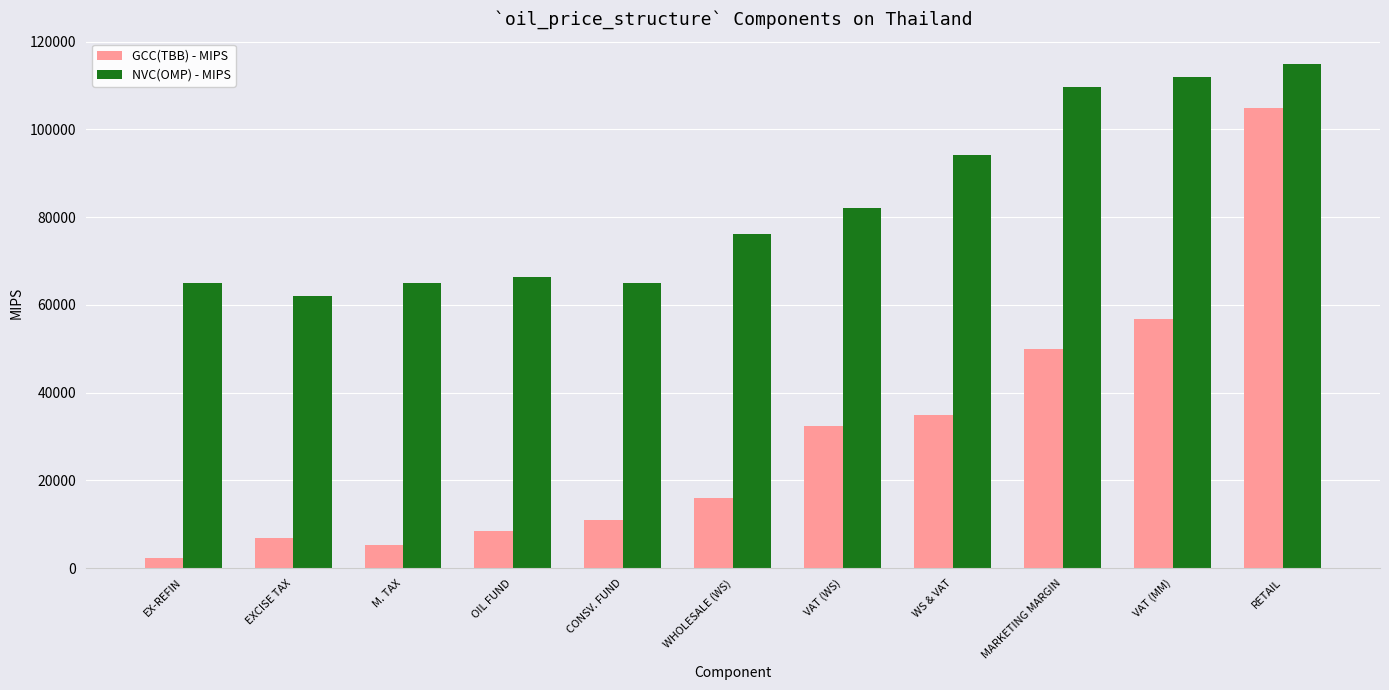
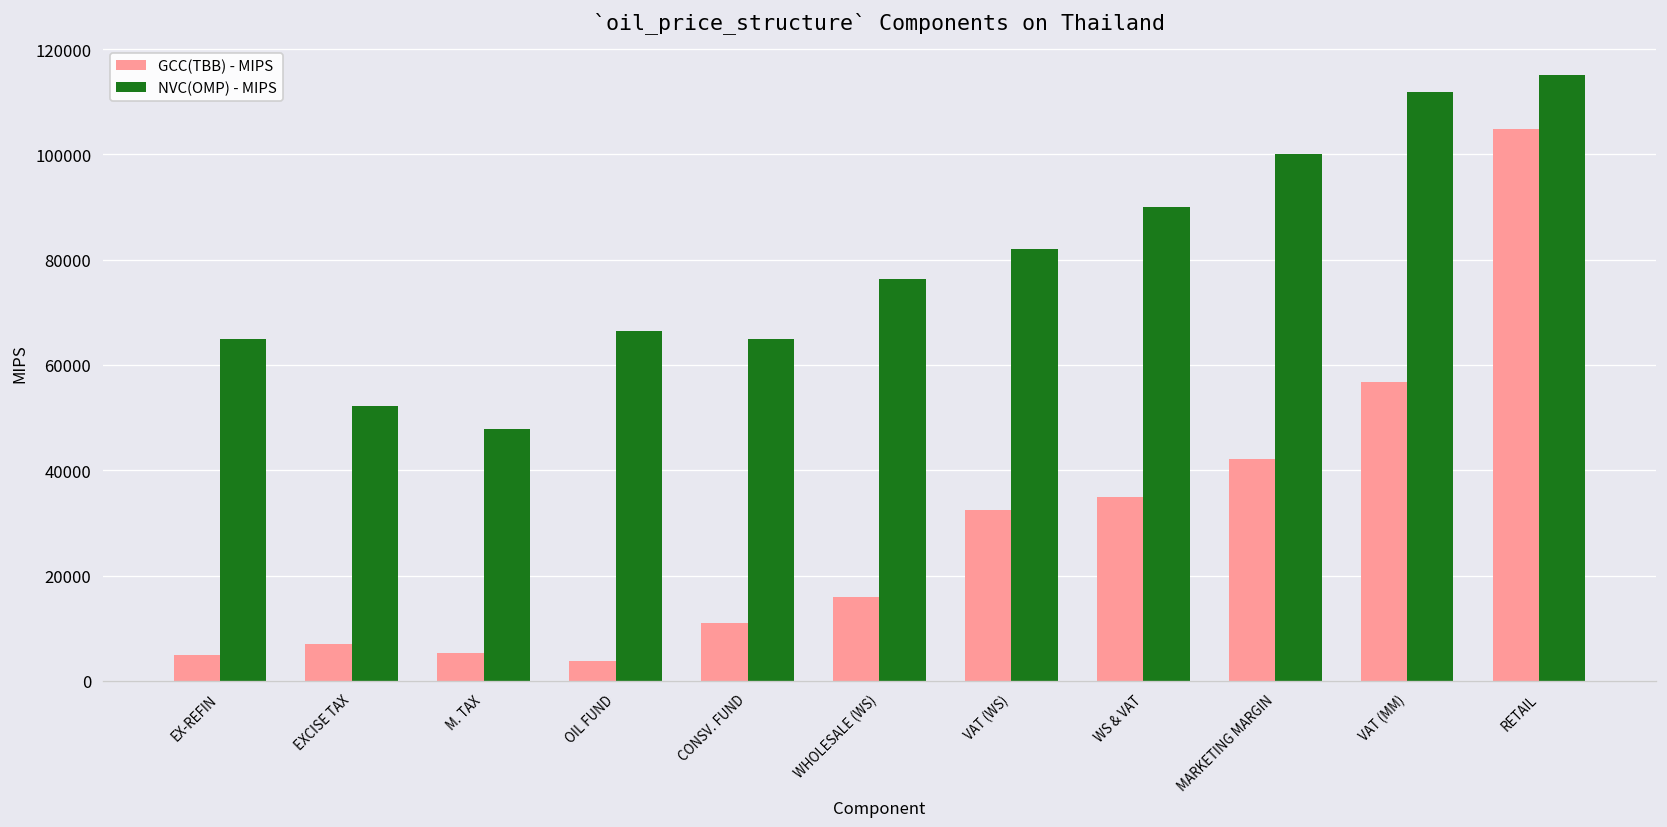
  {
    "GCC(TBB) - MIPS": {
-     "EX-REFIN": 2000,
+     "EX-REFIN": 5000,
      "EXCISE TAX": 7000,
      "M. TAX": 5000,
-     "OIL FUND": 9000,
+     "OIL FUND": 4000,
      "CONSV. FUND": 11000,
      "WHOLESALE (WS)": 16000,
      "VAT (WS)": 32000,
      "WS & VAT": 35000,
-     "MARKETING MARGIN": 50000,
+     "MARKETING MARGIN": 42000,
      "VAT (MM)": 57000,
      "RETAIL": 105000
    },
    "NVC(OMP) - MIPS": {
      "EX-REFIN": 65000,
-     "EXCISE TAX": 62000,
-     "M. TAX": 65000,
+     "EXCISE TAX": 52000,
+     "M. TAX": 48000,
      "OIL FUND": 66000,
      "CONSV. FUND": 65000,
      "WHOLESALE (WS)": 76000,
      "VAT (WS)": 82000,
-     "WS & VAT": 94000,
-     "MARKETING MARGIN": 110000,
+     "WS & VAT": 90000,
+     "MARKETING MARGIN": 100000,
      "VAT (MM)": 112000,
      "RETAIL": 115000
    }
  }
